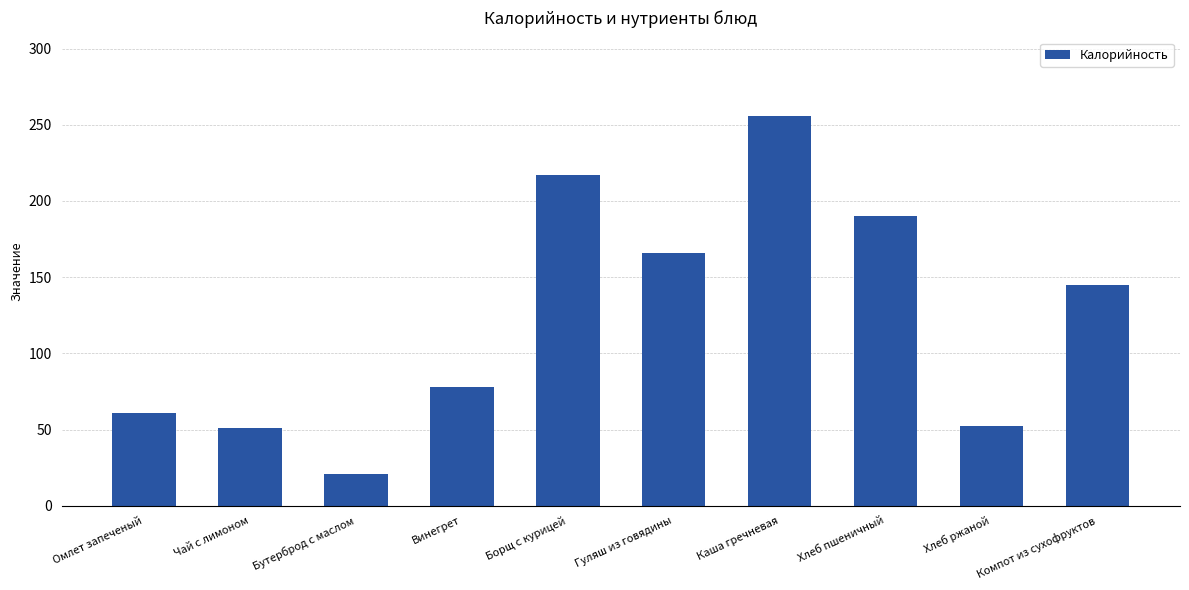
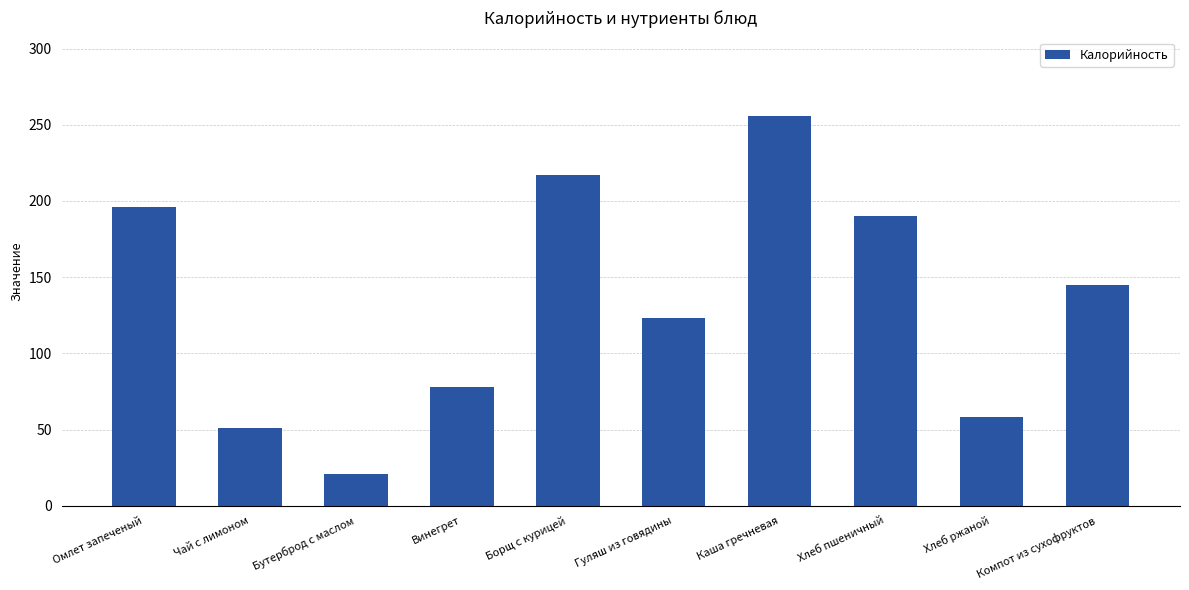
  {
-   "Омлет запеченый": 61,
+   "Омлет запеченый": 196,
    "Чай с лимоном": 51,
    "Бутерброд с маслом": 21,
    "Винегрет": 78,
    "Борщ с курицей": 217,
-   "Гуляш из говядины": 166,
+   "Гуляш из говядины": 123,
    "Каша гречневая": 256,
    "Хлеб пшеничный": 190,
-   "Хлеб ржаной": 52,
+   "Хлеб ржаной": 58,
    "Компот из сухофруктов": 145
  }
